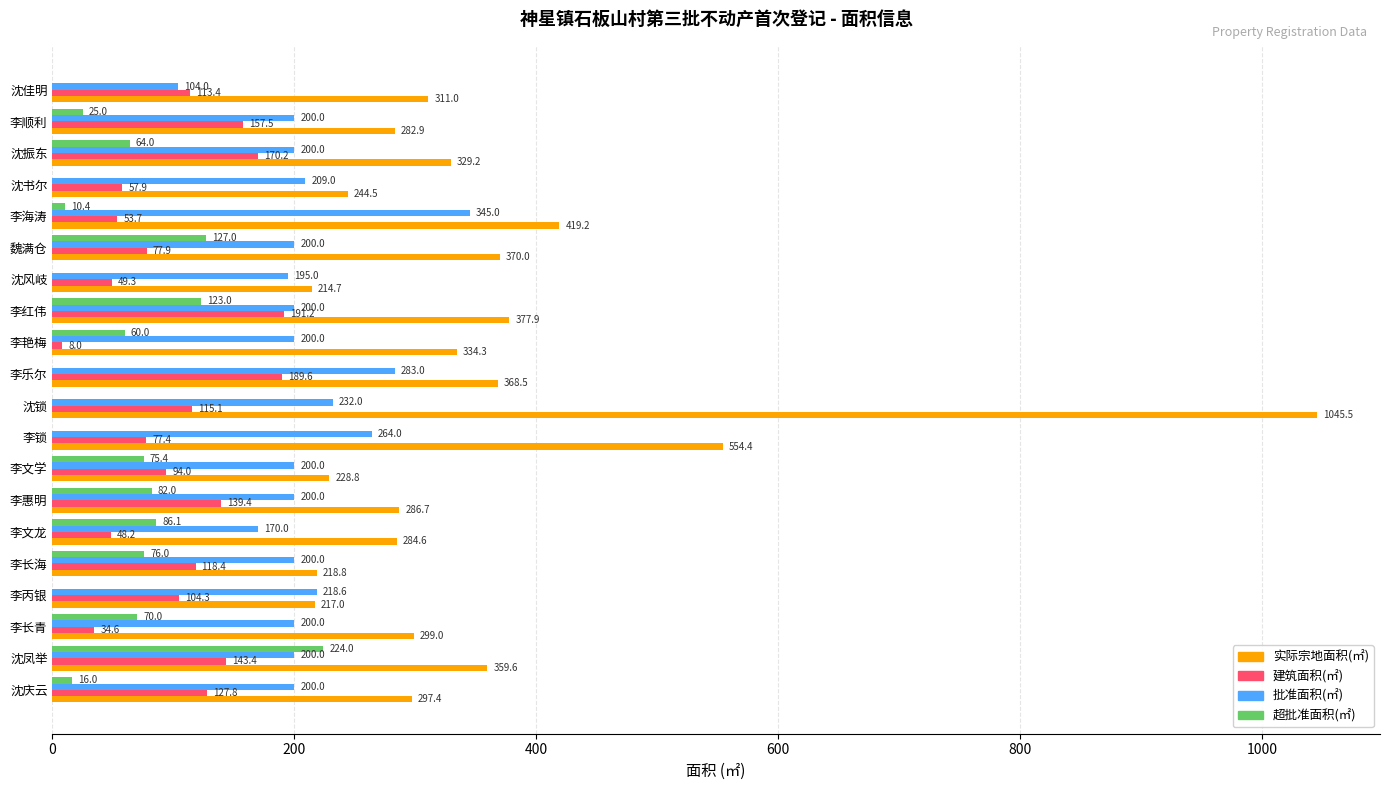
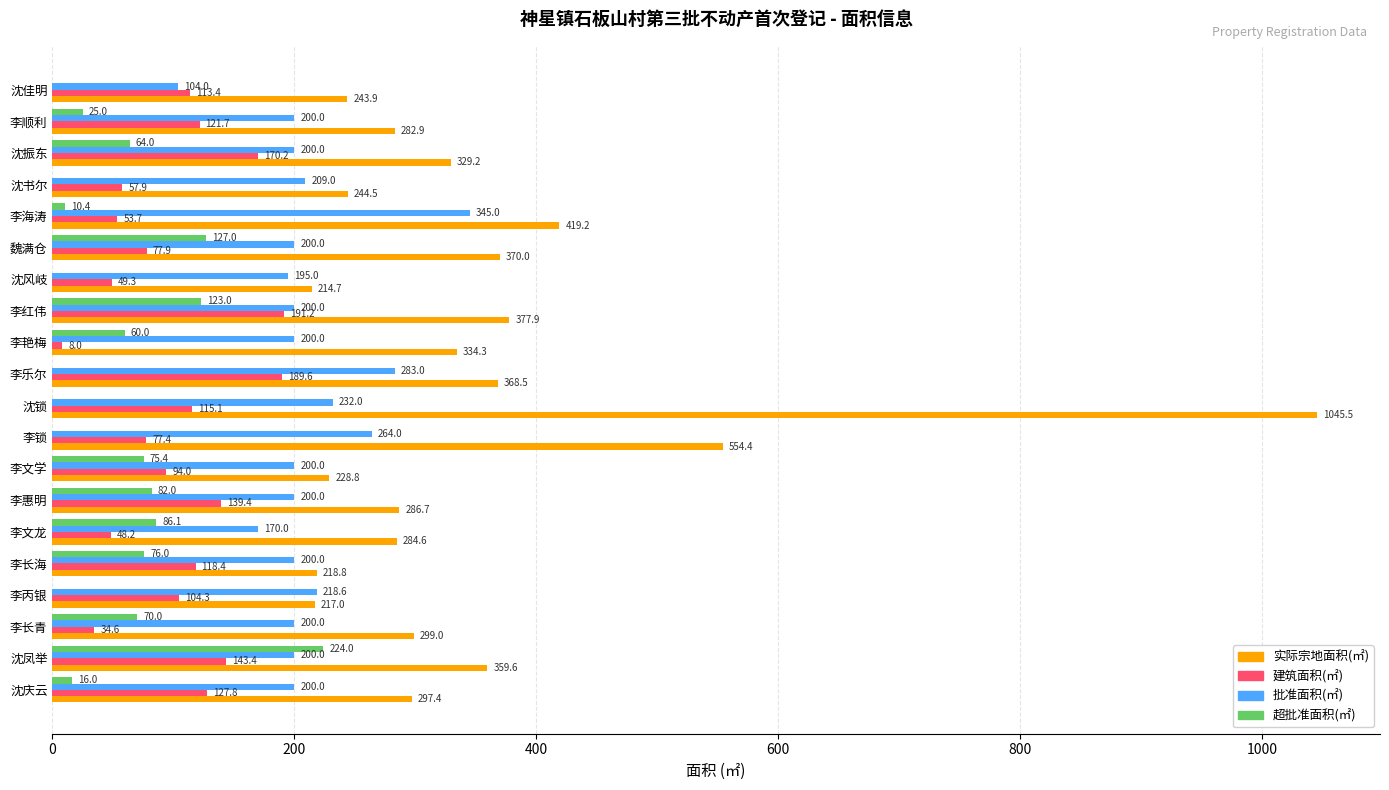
  {
    "实际宗地面积(㎡)": {
-     "沈佳明": 311.0,
+     "沈佳明": 243.9,
      "李顺利": 282.9,
      "沈振东": 329.2,
      "沈书尔": 244.5,
      "李海涛": 419.2,
      "魏满仓": 370.0,
      "沈风岐": 214.7,
      "李红伟": 377.9,
      "李艳梅": 334.3,
      "李乐尔": 368.5,
      "沈锁": 1045.5,
      "李锁": 554.4,
      "李文学": 228.8,
      "李惠明": 286.7,
      "李文龙": 284.6,
      "李长海": 218.8,
      "李丙银": 217.0,
      "李长青": 299.0,
      "沈凤举": 359.6,
      "沈庆云": 297.4
    },
    "建筑面积(㎡)": {
-     "李顺利": 157.5,
+     "李顺利": 121.7,
      "沈振东": 170.2,
      "沈书尔": 57.9,
      "李海涛": 53.7,
      "魏满仓": 77.9,
      "沈风岐": 49.3,
      "李艳梅": 8.0,
      "李乐尔": 189.6,
      "沈锁": 115.1,
      "李锁": 77.4,
      "李文学": 94.0,
      "李惠明": 139.4,
      "李文龙": 48.2,
      "李长海": 118.4,
      "李丙银": 104.3,
      "李长青": 34.6,
      "沈凤举": 143.4,
      "沈庆云": 127.8
    },
    "批准面积(㎡)": {
      "李顺利": 200.0,
      "沈振东": 200.0,
      "沈书尔": 209.0,
      "李海涛": 345.0,
      "魏满仓": 200.0,
      "沈风岐": 195.0,
      "李艳梅": 200.0,
      "李乐尔": 283.0,
      "沈锁": 232.0,
      "李锁": 264.0,
      "李文学": 200.0,
      "李惠明": 200.0,
      "李文龙": 170.0,
      "李长海": 200.0,
      "李丙银": 218.6,
      "李长青": 200.0,
      "沈凤举": 200.0,
      "沈庆云": 200.0
    },
    "超批准面积(㎡)": {
      "李顺利": 25.0,
      "沈振东": 64.0,
      "李海涛": 10.4,
      "魏满仓": 127.0,
      "李红伟": 123.0,
      "李艳梅": 60.0,
      "李文学": 75.4,
      "李惠明": 82.0,
      "李文龙": 86.1,
      "李长海": 76.0,
      "李长青": 70.0,
      "沈凤举": 224.0,
      "沈庆云": 16.0
    }
  }
